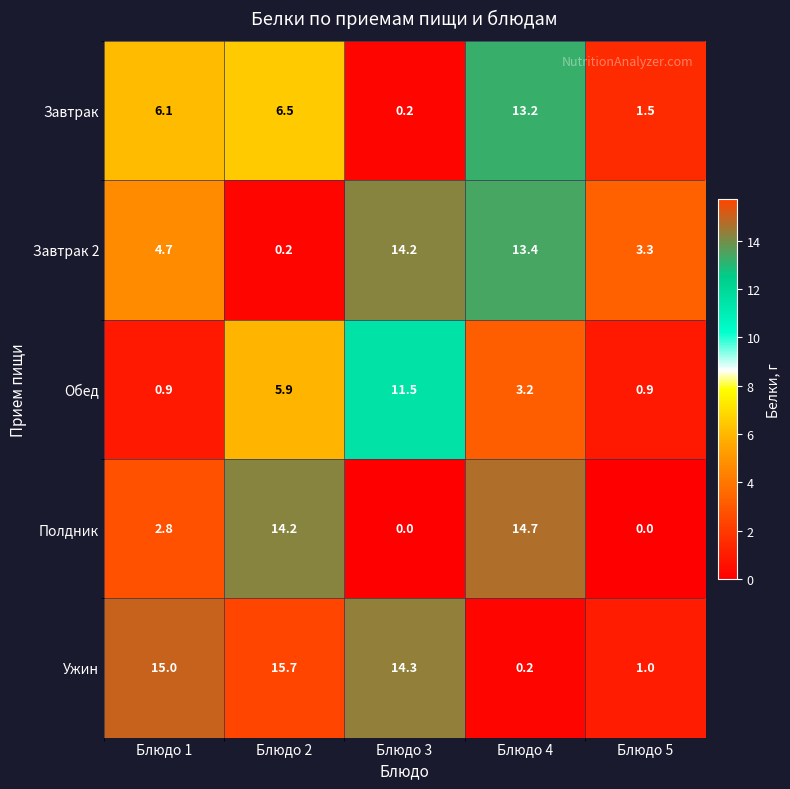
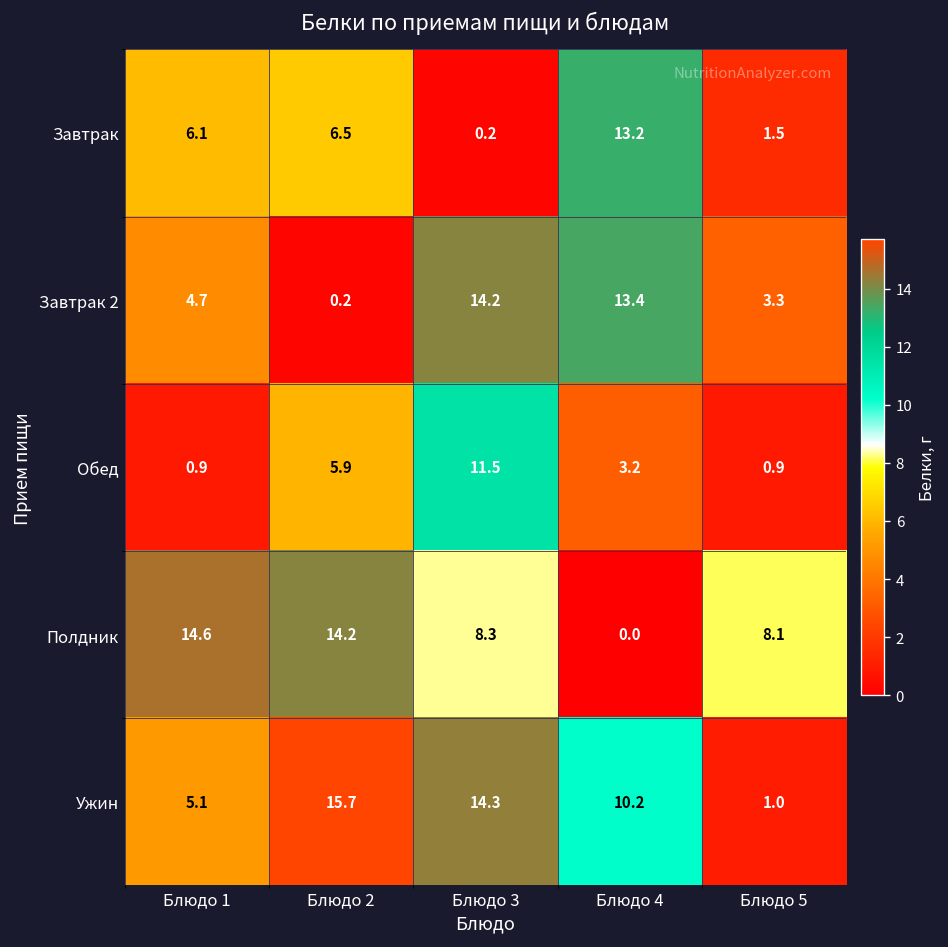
  {
    "Завтрак": {
      "Блюдо 1": 6.1,
      "Блюдо 2": 6.5,
      "Блюдо 3": 0.2,
      "Блюдо 4": 13.2
    },
    "Завтрак 2": {
      "Блюдо 1": 4.7,
      "Блюдо 2": 0.2,
      "Блюдо 3": 14.2,
      "Блюдо 4": 13.4,
      "Блюдо 5": 3.3
    },
    "Обед": {
      "Блюдо 1": 0.9,
      "Блюдо 2": 5.9,
      "Блюдо 3": 11.5,
      "Блюдо 4": 3.2,
      "Блюдо 5": 0.9
    },
    "Полдник": {
-     "Блюдо 1": 2.8,
+     "Блюдо 1": 14.6,
      "Блюдо 2": 14.2,
-     "Блюдо 3": 0.0,
-     "Блюдо 4": 14.7,
-     "Блюдо 5": 0.0
+     "Блюдо 3": 8.3,
+     "Блюдо 4": 0.0,
+     "Блюдо 5": 8.1
    },
    "Ужин": {
-     "Блюдо 1": 15.0,
+     "Блюдо 1": 5.1,
      "Блюдо 2": 15.7,
      "Блюдо 3": 14.3,
-     "Блюдо 4": 0.2,
+     "Блюдо 4": 10.2,
      "Блюдо 5": 1.0
    }
  }
